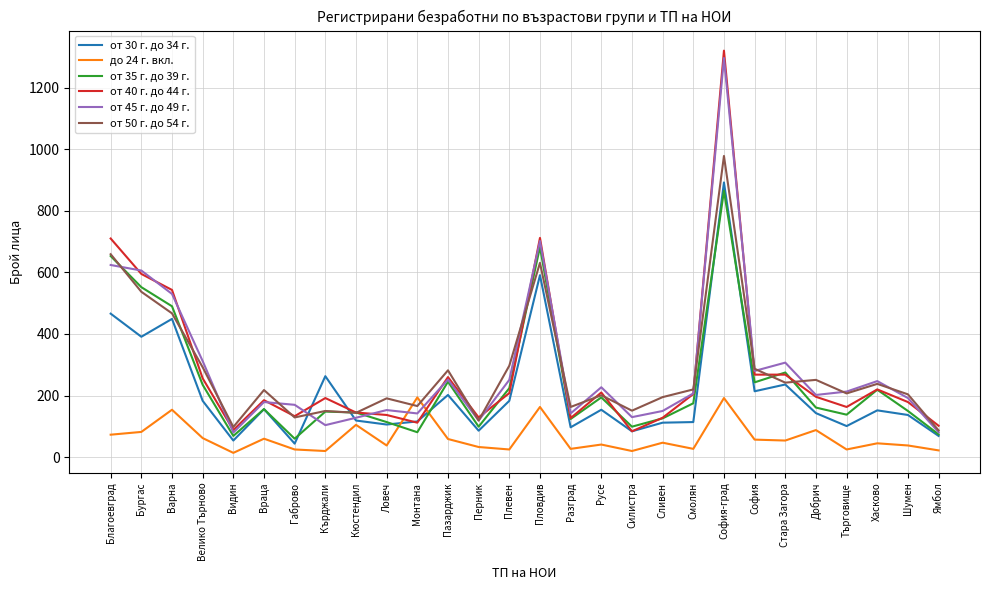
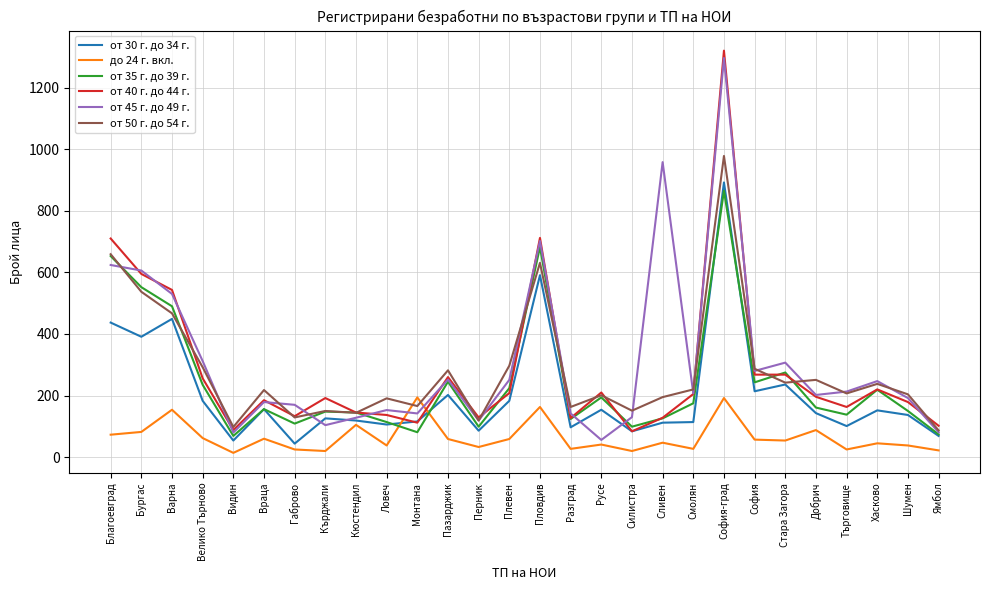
  {
    "от 30 г. до 34 г.": {
-     "Благоевград": 470,
+     "Благоевград": 440,
      "Бургас": 390,
      "Варна": 450,
      "Велико Търново": 180,
      "Видин": 50,
      "Габрово": 40,
-     "Кърджали": 260,
+     "Кърджали": 130,
      "Кюстендил": 120,
      "Пазарджик": 200,
      "Перник": 90,
      "Плевен": 180,
      "Пловдив": 590,
      "Разград": 100,
      "Русе": 150,
      "Сливен": 110,
      "Смолян": 110,
      "София-град": 890,
      "София": 210,
      "Добрич": 140,
      "Търговище": 100,
      "Хасково": 150,
      "Шумен": 140
    },
    "до 24 г. вкл.": {
      "Благоевград": 70,
      "Бургас": 80,
      "Варна": 150,
      "Велико Търново": 60,
      "Видин": 10,
      "Враца": 60,
      "Габрово": 30,
      "Кърджали": 20,
      "Кюстендил": 110,
      "Ловеч": 40,
      "Монтана": 190,
      "Пазарджик": 60,
      "Перник": 30,
-     "Плевен": 30,
+     "Плевен": 60,
      "Пловдив": 160,
      "Разград": 30,
      "Русе": 40,
      "Силистра": 20,
      "Сливен": 50,
      "Смолян": 30,
      "София-град": 190,
      "София": 60,
      "Стара Загора": 50,
      "Добрич": 90,
      "Търговище": 30,
      "Хасково": 50,
      "Шумен": 40,
      "Ямбол": 20
    },
    "от 35 г. до 39 г.": {
      "Бургас": 550,
      "Варна": 490,
      "Велико Търново": 240,
      "Видин": 70,
-     "Габрово": 60,
+     "Габрово": 110,
      "Монтана": 80,
      "Перник": 100,
      "Плевен": 220,
      "Пловдив": 680,
      "Силистра": 100,
      "Смолян": 180,
      "София-град": 870,
      "София": 240,
      "Добрич": 160,
      "Търговище": 140,
      "Шумен": 150
    },
    "от 40 г. до 44 г.": {
      "Благоевград": 710,
      "Бургас": 600,
      "Варна": 540,
      "Велико Търново": 260,
      "Кърджали": 190,
      "Ловеч": 140,
      "Перник": 130,
      "Плевен": 210,
      "Пловдив": 710,
      "Русе": 210,
      "София-град": 1320,
      "София": 270,
      "Търговище": 160,
      "Шумен": 180,
      "Ямбол": 100
    },
    "от 45 г. до 49 г.": {
      "Благоевград": 620,
      "Бургас": 610,
      "Варна": 530,
      "Велико Търново": 310,
      "Габрово": 170,
      "Кърджали": 100,
      "Кюстендил": 130,
      "Ловеч": 150,
      "Монтана": 140,
      "Плевен": 250,
      "Пловдив": 700,
      "Разград": 140,
-     "Русе": 230,
+     "Русе": 60,
      "Силистра": 130,
-     "Сливен": 150,
+     "Сливен": 960,
      "София-град": 1300,
      "Стара Загора": 310,
      "Хасково": 250,
      "Шумен": 190
    },
    "от 50 г. до 54 г.": {
      "Бургас": 540,
      "Варна": 470,
      "Велико Търново": 290,
      "Видин": 100,
      "Враца": 220,
      "Ловеч": 190,
      "Монтана": 170,
      "Пазарджик": 280,
      "Плевен": 300,
      "Пловдив": 630,
      "Разград": 160,
      "Силистра": 150,
      "Сливен": 200,
      "Смолян": 220,
      "София-град": 980,
      "Добрич": 250,
      "Хасково": 240,
      "Шумен": 200
    }
  }
